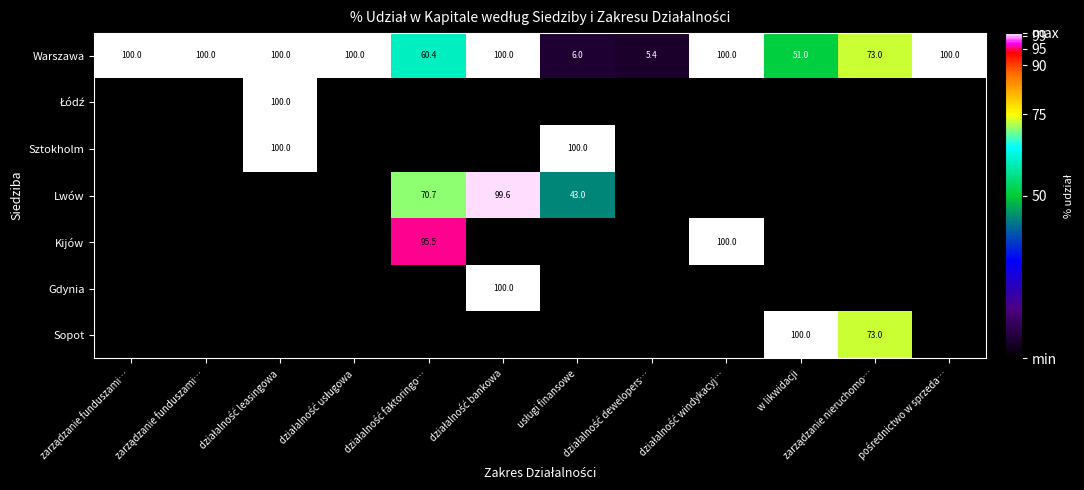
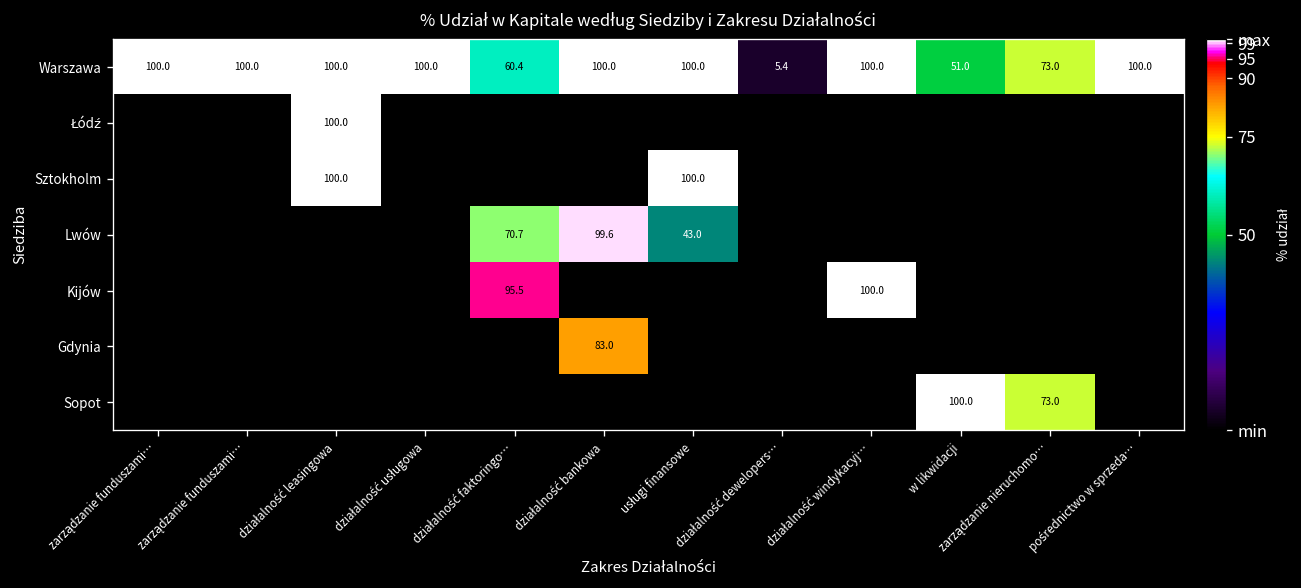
  {
    "Warszawa": {
      "działalność leasingowa": 100.0,
      "działalność usługowa": 100.0,
      "działalność faktoringo…": 60.4,
      "działalność bankowa": 100.0,
-     "usługi finansowe": 6.0,
+     "usługi finansowe": 100.0,
      "działalność dewelopers…": 5.4,
      "działalność windykacyj…": 100.0,
      "w likwidacji": 51.0,
      "zarządzanie nieruchomo…": 73.0,
      "pośrednictwo w sprzeda…": 100.0
    },
    "Łódź": {
      "działalność leasingowa": 100.0
    },
    "Sztokholm": {
      "działalność leasingowa": 100.0,
      "usługi finansowe": 100.0
    },
    "Lwów": {
      "działalność faktoringo…": 70.7,
      "działalność bankowa": 99.6,
      "usługi finansowe": 43.0
    },
    "Kijów": {
      "działalność faktoringo…": 95.5,
      "działalność windykacyj…": 100.0
    },
    "Gdynia": {
-     "działalność bankowa": 100.0
+     "działalność bankowa": 83.0
    },
    "Sopot": {
      "w likwidacji": 100.0,
      "zarządzanie nieruchomo…": 73.0
    }
  }
